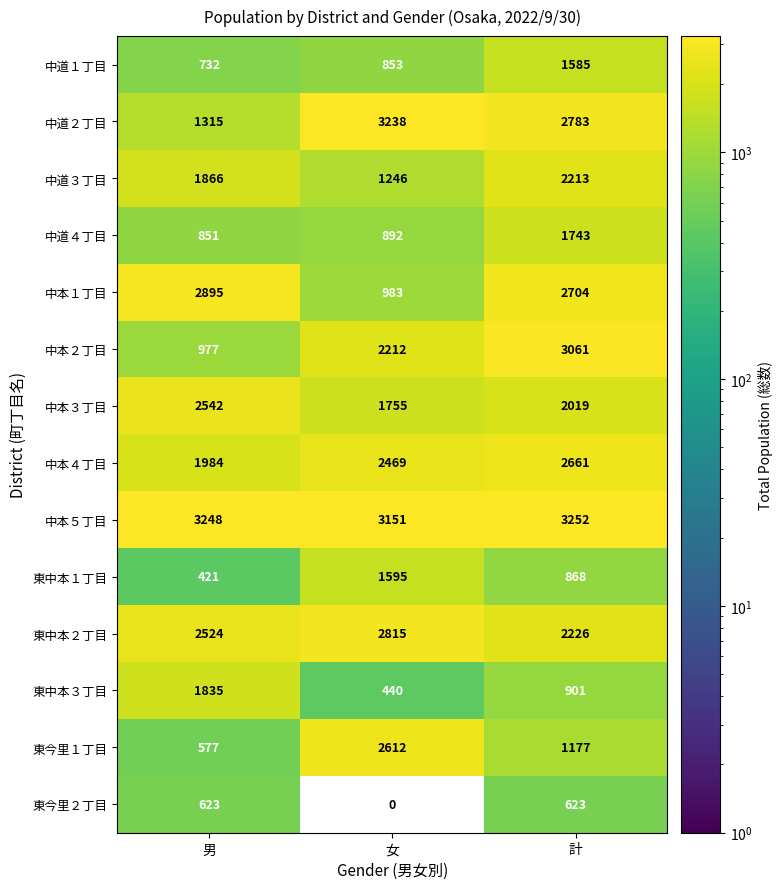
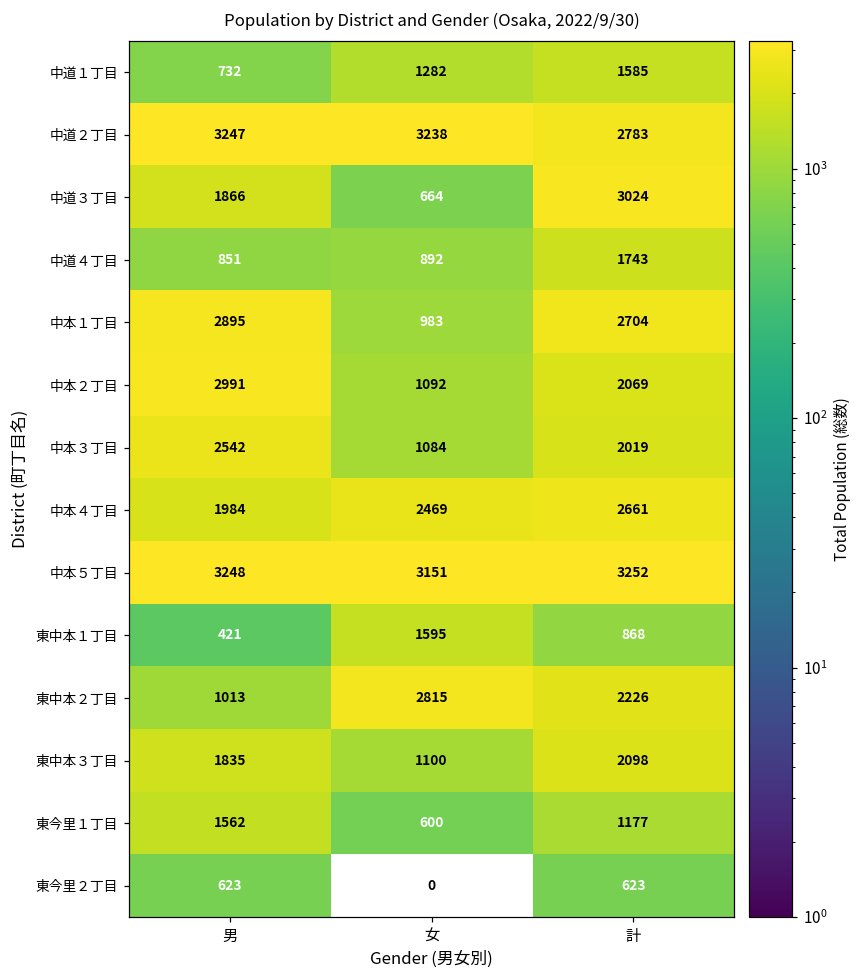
  {
    "中道１丁目": {
      "男": 732,
-     "女": 853,
+     "女": 1282,
      "計": 1585
    },
    "中道２丁目": {
-     "男": 1315,
+     "男": 3247,
      "女": 3238,
      "計": 2783
    },
    "中道３丁目": {
      "男": 1866,
-     "女": 1246,
-     "計": 2213
+     "女": 664,
+     "計": 3024
    },
    "中道４丁目": {
      "男": 851,
      "女": 892,
      "計": 1743
    },
    "中本１丁目": {
      "男": 2895,
      "女": 983,
      "計": 2704
    },
    "中本２丁目": {
-     "男": 977,
-     "女": 2212,
-     "計": 3061
+     "男": 2991,
+     "女": 1092,
+     "計": 2069
    },
    "中本３丁目": {
      "男": 2542,
-     "女": 1755,
+     "女": 1084,
      "計": 2019
    },
    "中本４丁目": {
      "男": 1984,
      "女": 2469,
      "計": 2661
    },
    "中本５丁目": {
      "男": 3248,
      "女": 3151,
      "計": 3252
    },
    "東中本１丁目": {
      "男": 421,
      "女": 1595,
      "計": 868
    },
    "東中本２丁目": {
-     "男": 2524,
+     "男": 1013,
      "女": 2815,
      "計": 2226
    },
    "東中本３丁目": {
      "男": 1835,
-     "女": 440,
-     "計": 901
+     "女": 1100,
+     "計": 2098
    },
    "東今里１丁目": {
-     "男": 577,
-     "女": 2612,
+     "男": 1562,
+     "女": 600,
      "計": 1177
    },
    "東今里２丁目": {
      "男": 623,
      "計": 623
    }
  }
